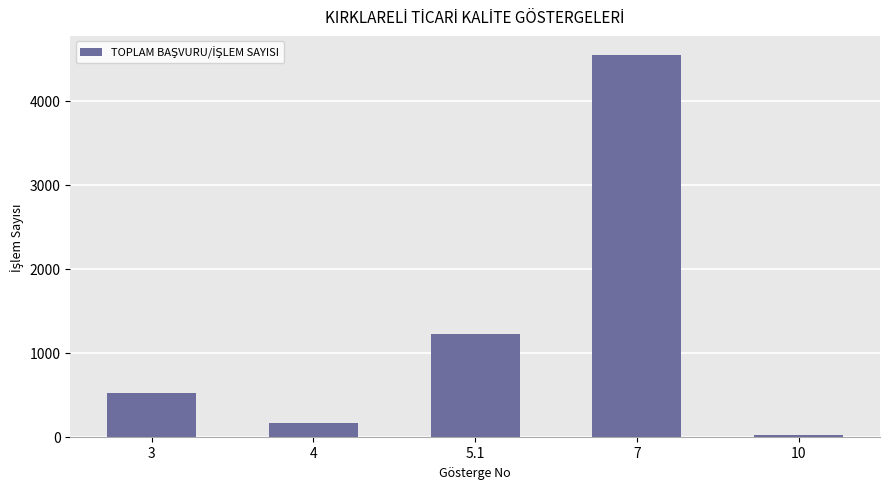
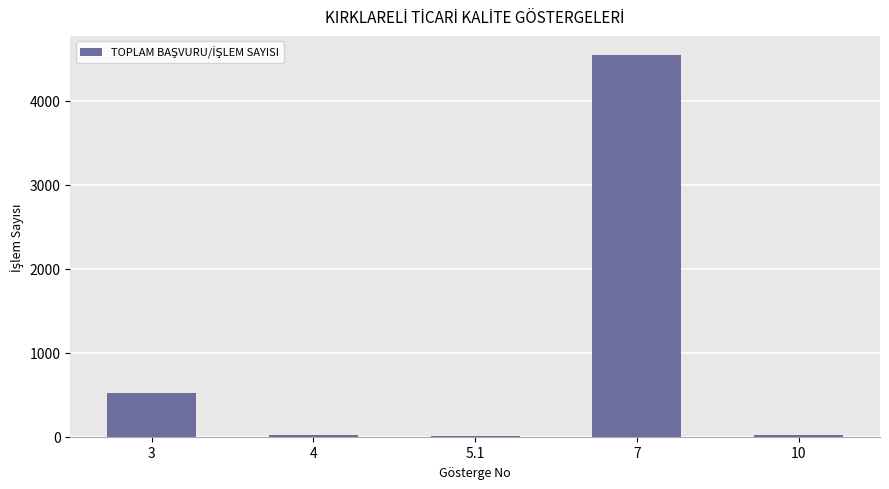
  {
    "3": 500,
-   "4": 200,
-   "5.1": 1200,
+   "4": 0,
+   "5.1": 0,
    "7": 4500
  }
